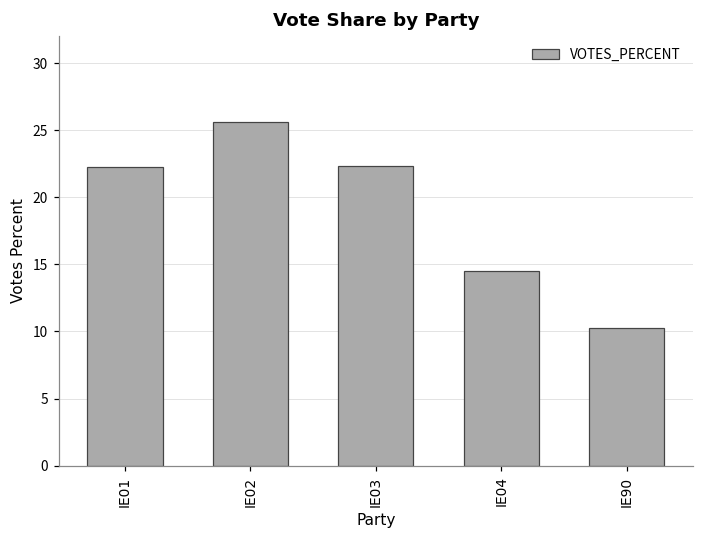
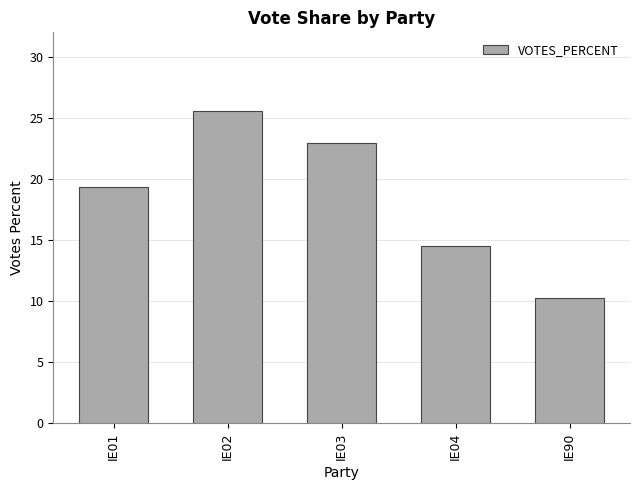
  {
-   "IE01": 22.3,
+   "IE01": 19.4,
    "IE02": 25.6,
-   "IE03": 22.3,
+   "IE03": 23.0,
    "IE04": 14.5,
    "IE90": 10.3
  }
